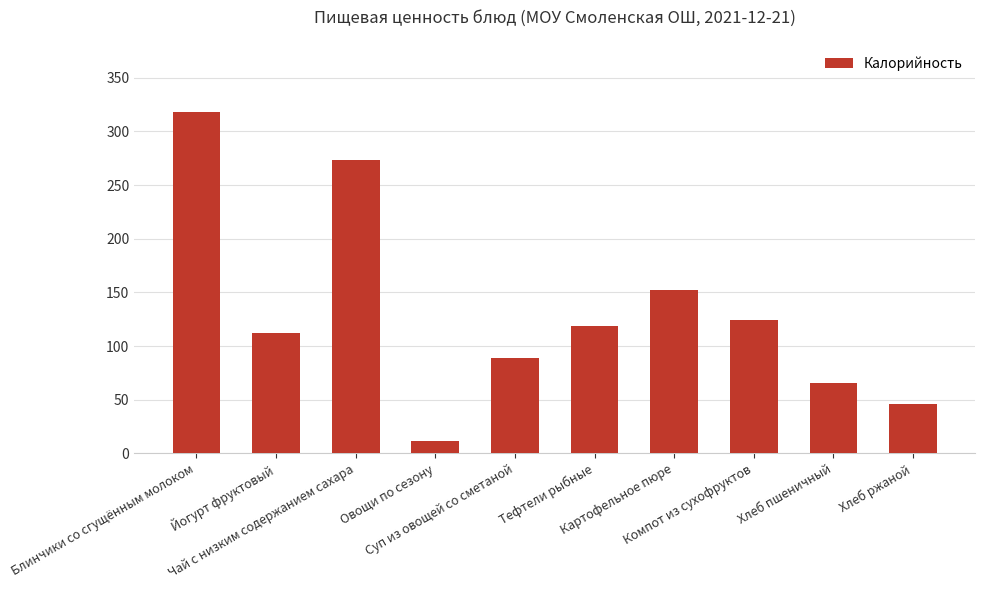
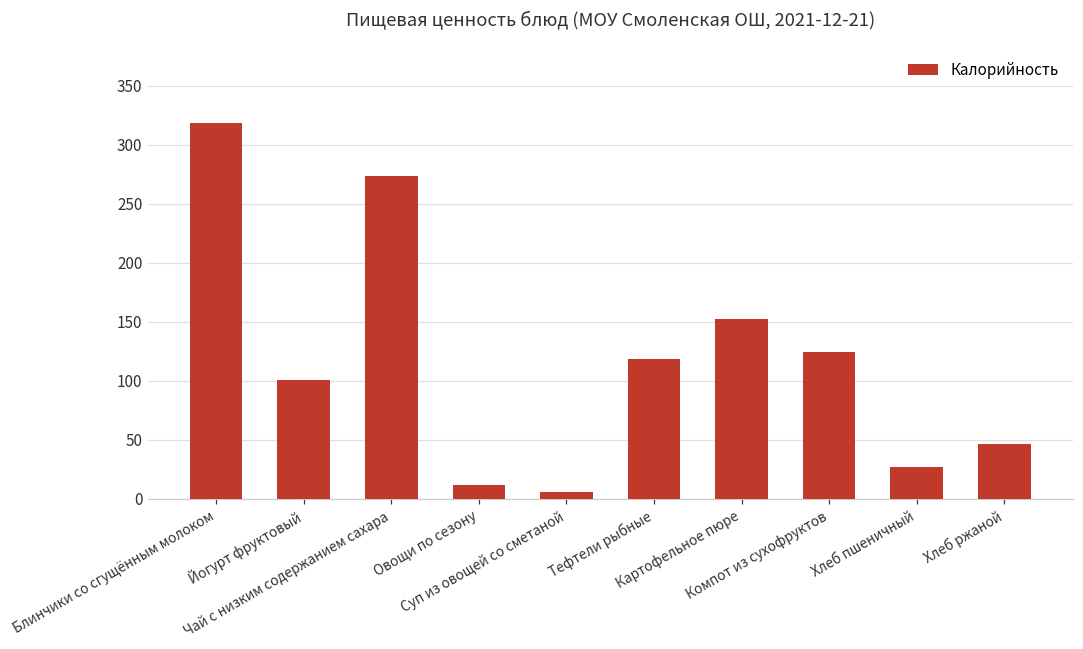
  {
    "Блинчики со сгущённым молоком": 318,
-   "Йогурт фруктовый": 113,
+   "Йогурт фруктовый": 101,
    "Чай с низким содержанием сахара": 273,
    "Овощи по сезону": 11,
-   "Суп из овощей со сметаной": 89,
+   "Суп из овощей со сметаной": 6,
    "Тефтели рыбные": 118,
    "Картофельное пюре": 153,
    "Компот из сухофруктов": 124,
-   "Хлеб пшеничный": 66,
+   "Хлеб пшеничный": 27,
    "Хлеб ржаной": 46
  }
